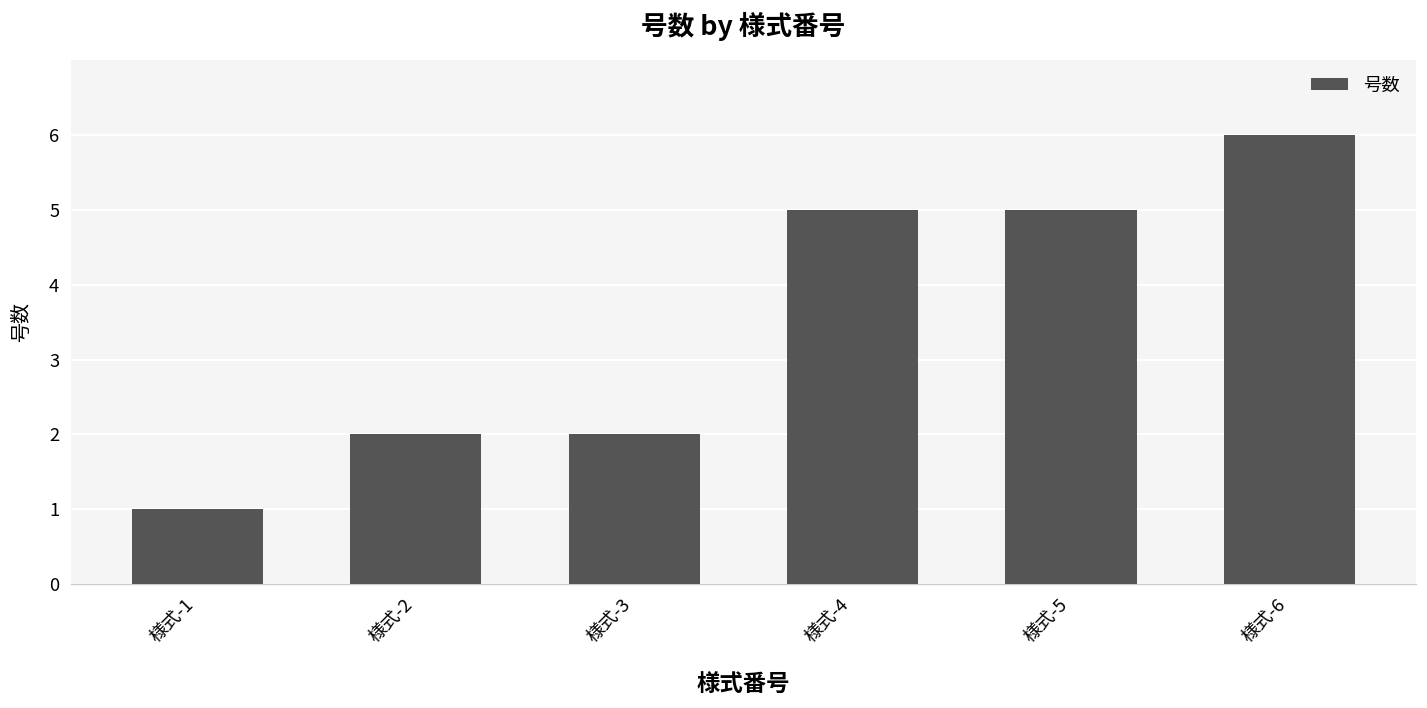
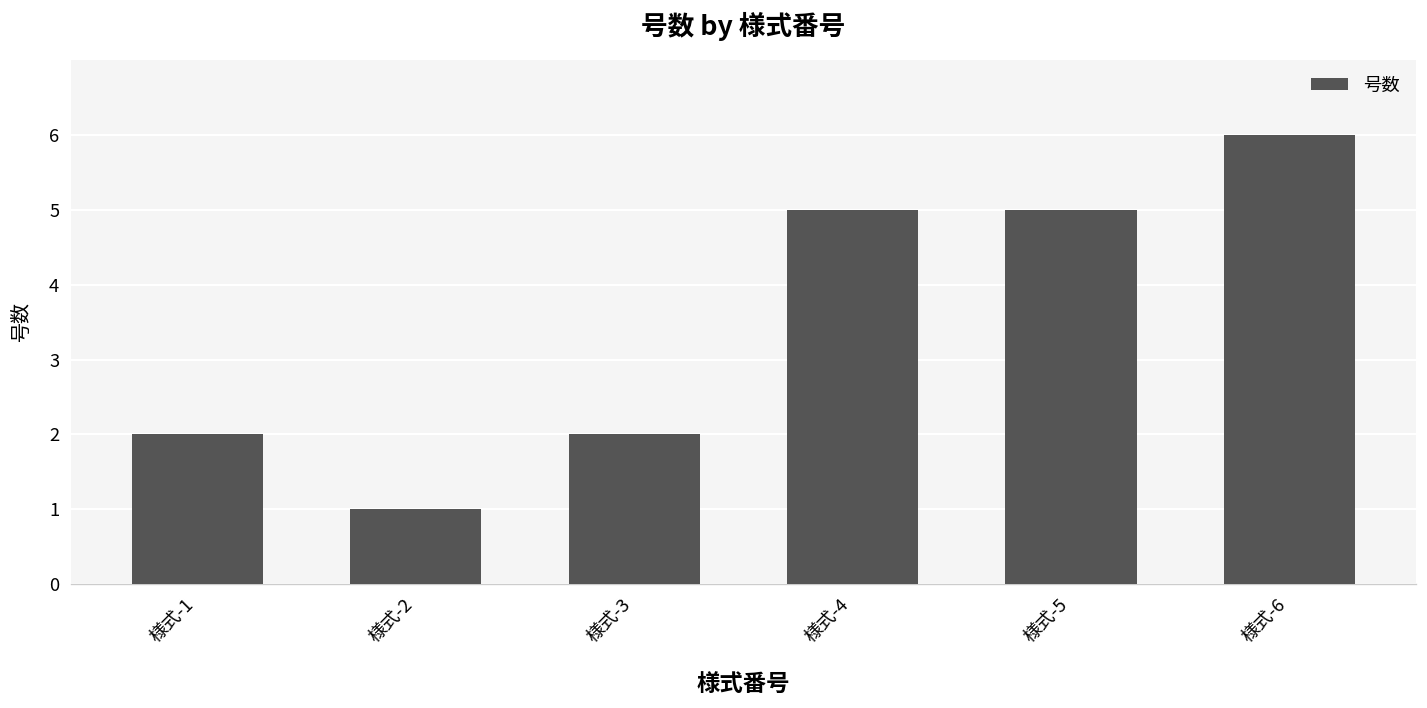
  {
-   "様式-1": 1,
-   "様式-2": 2,
+   "様式-1": 2,
+   "様式-2": 1,
    "様式-3": 2,
    "様式-4": 5,
    "様式-5": 5,
    "様式-6": 6
  }
